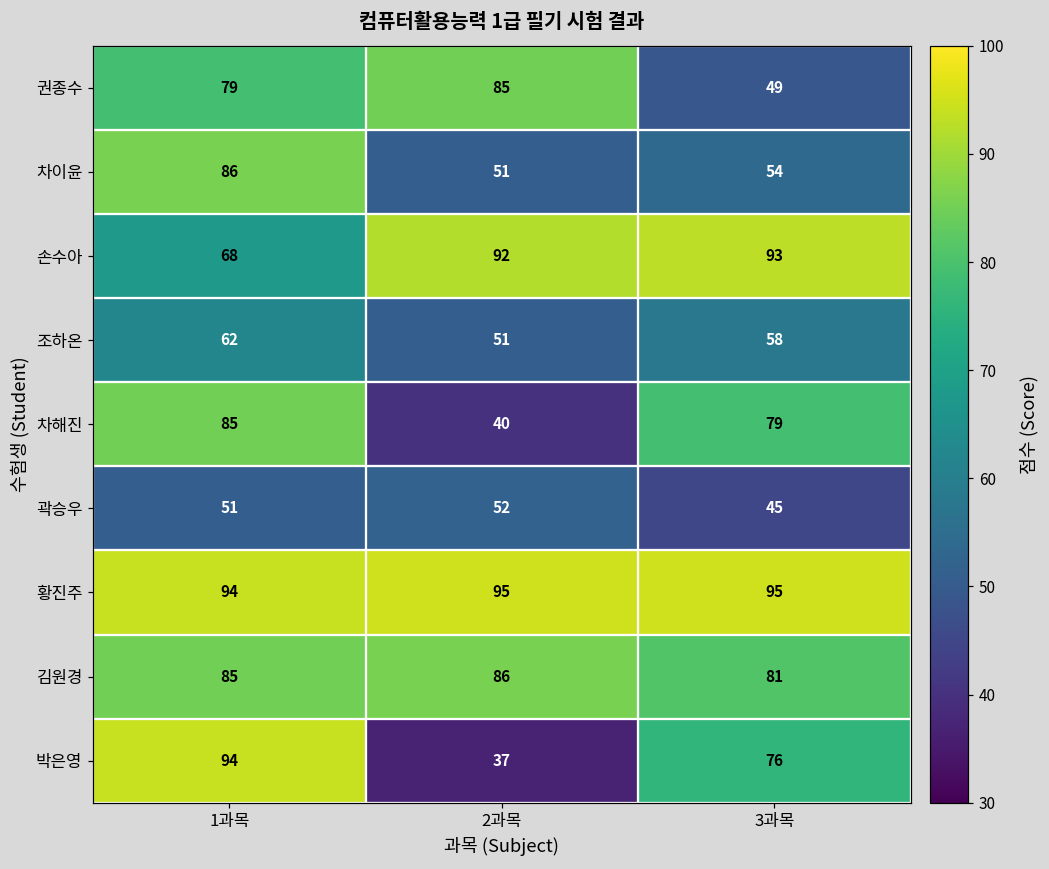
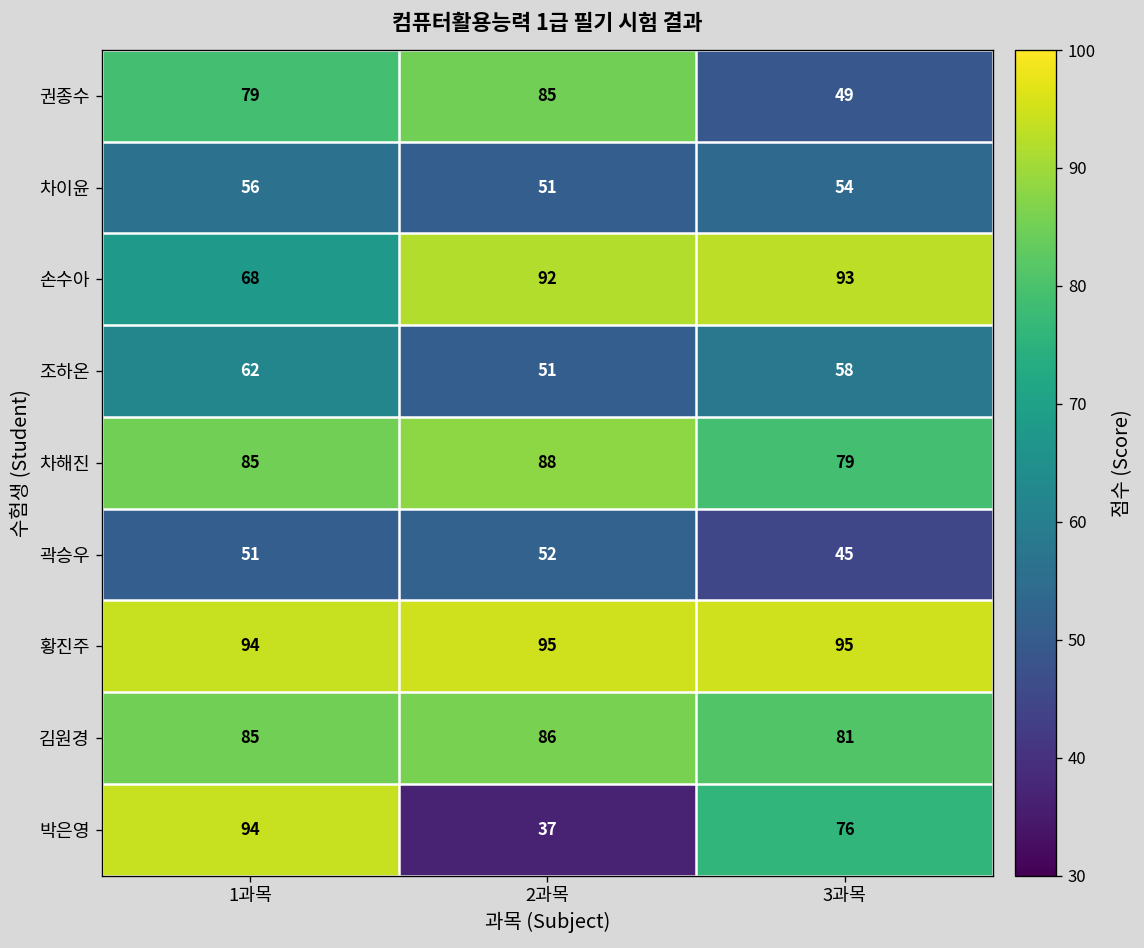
  {
    "권종수": {
      "1과목": 79,
      "2과목": 85,
      "3과목": 49
    },
    "차이윤": {
-     "1과목": 86,
+     "1과목": 56,
      "2과목": 51,
      "3과목": 54
    },
    "손수아": {
      "1과목": 68,
      "2과목": 92,
      "3과목": 93
    },
    "조하온": {
      "1과목": 62,
      "2과목": 51,
      "3과목": 58
    },
    "차해진": {
      "1과목": 85,
-     "2과목": 40,
+     "2과목": 88,
      "3과목": 79
    },
    "곽승우": {
      "1과목": 51,
      "2과목": 52,
      "3과목": 45
    },
    "황진주": {
      "1과목": 94,
      "2과목": 95,
      "3과목": 95
    },
    "김원경": {
      "1과목": 85,
      "2과목": 86,
      "3과목": 81
    },
    "박은영": {
      "1과목": 94,
      "2과목": 37,
      "3과목": 76
    }
  }
